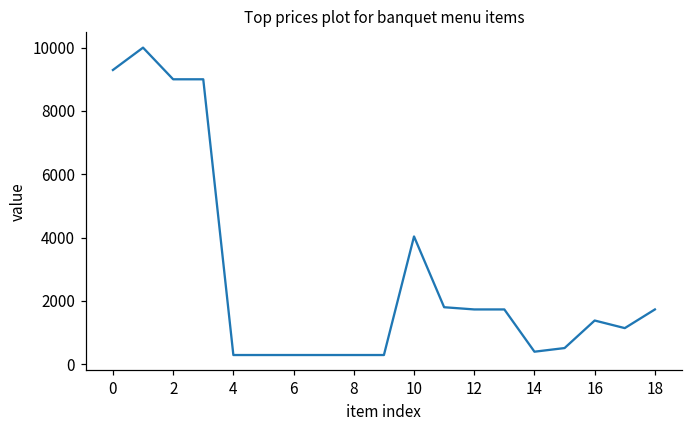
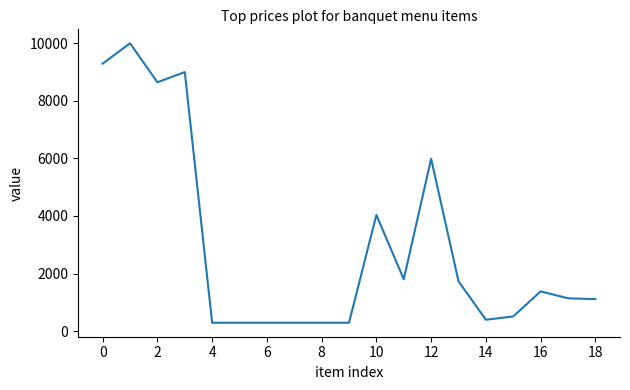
  {
    "0": 9300,
-   "2": 9000,
+   "2": 8600,
    "4": 300,
    "6": 300,
    "8": 300,
    "10": 4000,
-   "12": 1700,
+   "12": 6000,
    "14": 400,
    "16": 1400,
-   "18": 1700
+   "18": 1100
  }
